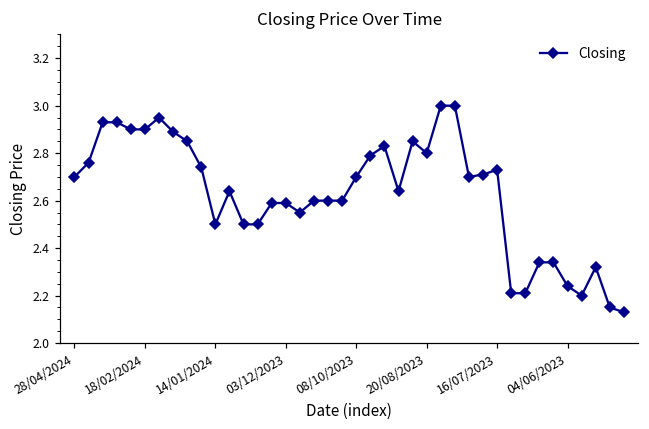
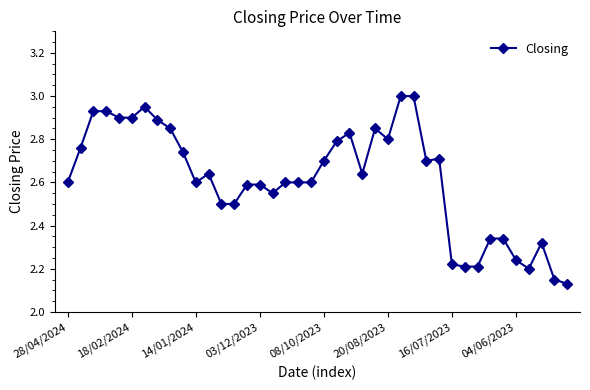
  {
-   "28/04/2024": 2.7,
+   "28/04/2024": 2.6,
    "18/02/2024": 2.90,
-   "14/01/2024": 2.5,
+   "14/01/2024": 2.6,
    "03/12/2023": 2.59,
    "08/10/2023": 2.70,
    "20/08/2023": 2.80,
-   "16/07/2023": 2.73,
+   "16/07/2023": 2.22,
    "04/06/2023": 2.24
  }
